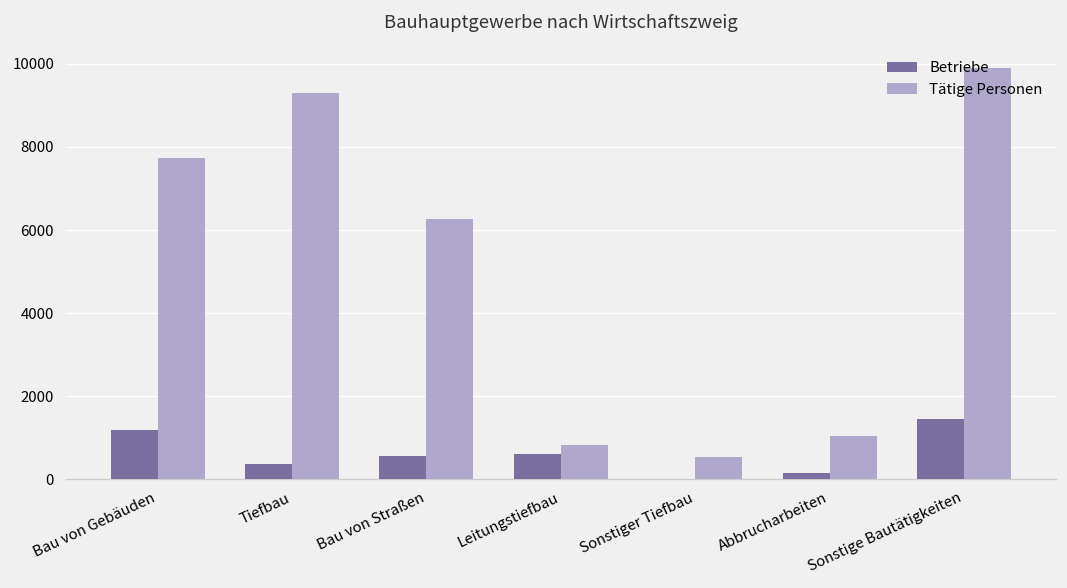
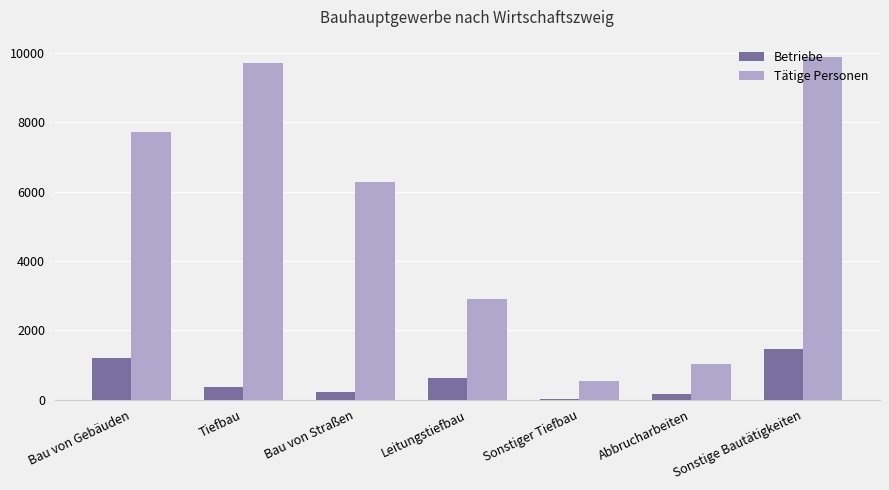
  {
    "Betriebe": {
      "Bau von Gebäuden": 1200,
      "Tiefbau": 400,
-     "Bau von Straßen": 600,
+     "Bau von Straßen": 200,
      "Leitungstiefbau": 600,
      "Abbrucharbeiten": 200,
      "Sonstige Bautätigkeiten": 1500
    },
    "Tätige Personen": {
      "Bau von Gebäuden": 7700,
-     "Tiefbau": 9300,
+     "Tiefbau": 9700,
      "Bau von Straßen": 6300,
-     "Leitungstiefbau": 800,
+     "Leitungstiefbau": 2900,
      "Sonstiger Tiefbau": 500,
      "Abbrucharbeiten": 1000,
      "Sonstige Bautätigkeiten": 9900
    }
  }
